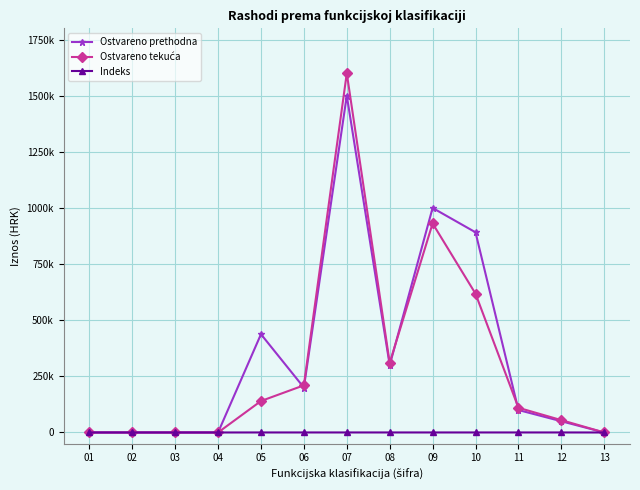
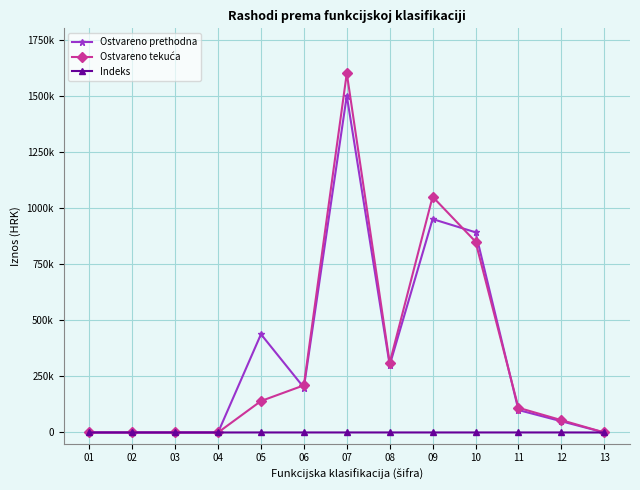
  {
    "Ostvareno prethodna": {
      "05": 440000,
      "07": 1500000,
-     "09": 1000000,
+     "09": 950000,
      "10": 890000
    },
    "Ostvareno tekuća": {
      "05": 140000,
      "07": 1600000,
-     "09": 930000,
-     "10": 620000
+     "09": 1050000,
+     "10": 850000
    },
    "Indeks": {
      "05": 0,
      "06": 0,
      "07": 0,
      "08": 0,
      "09": 0,
      "10": 0,
      "11": 0,
      "12": 0
    }
  }
